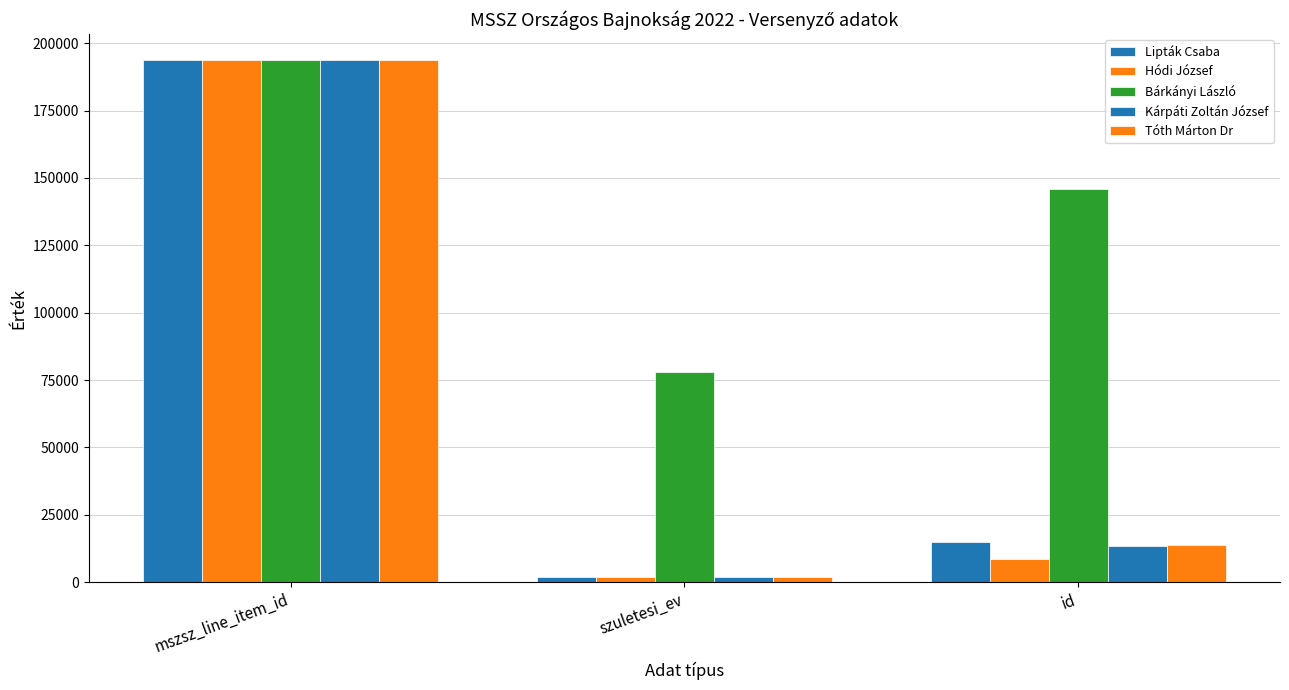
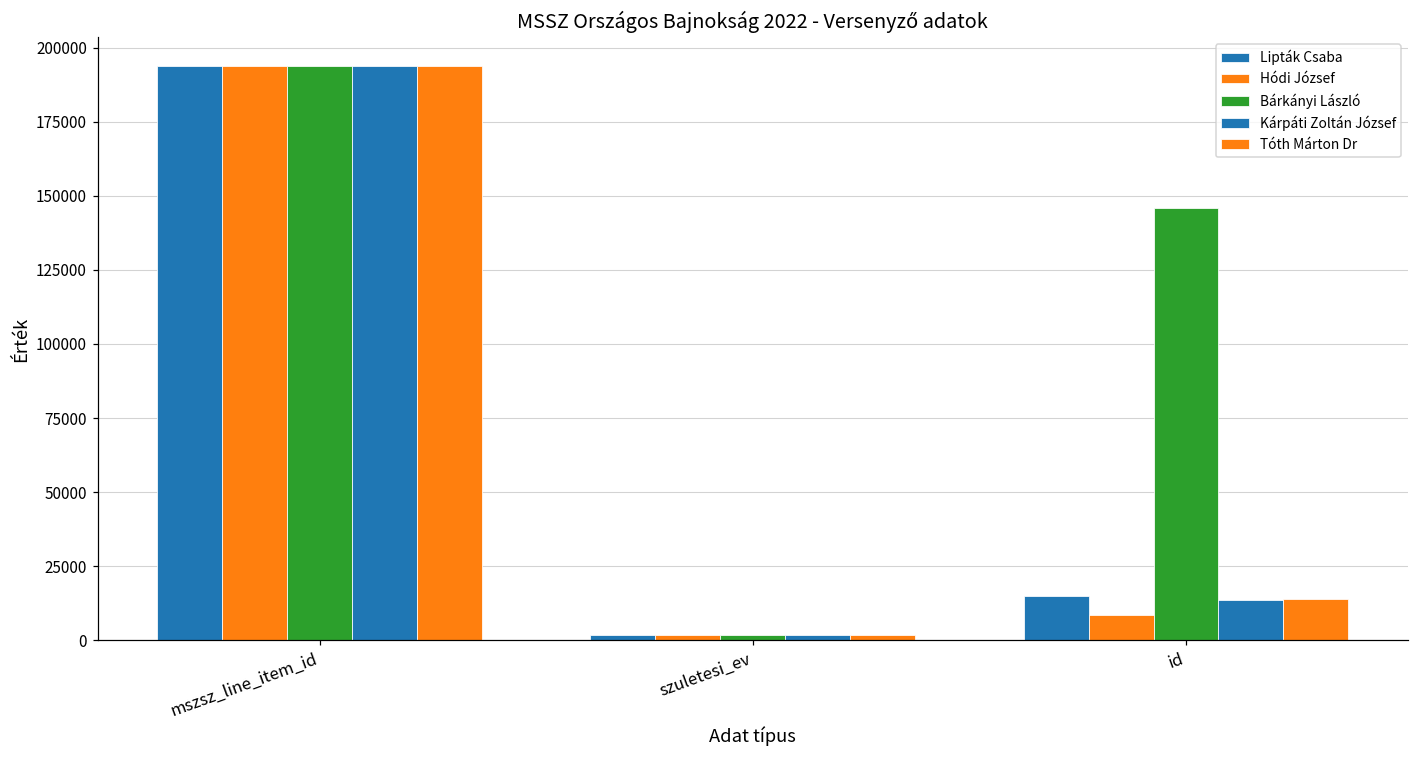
  {
    "Bárkányi László": {
      "mszsz_line_item_id": 194000,
-     "szuletesi_ev": 78000,
+     "szuletesi_ev": 2000,
      "id": 146000
    }
  }
